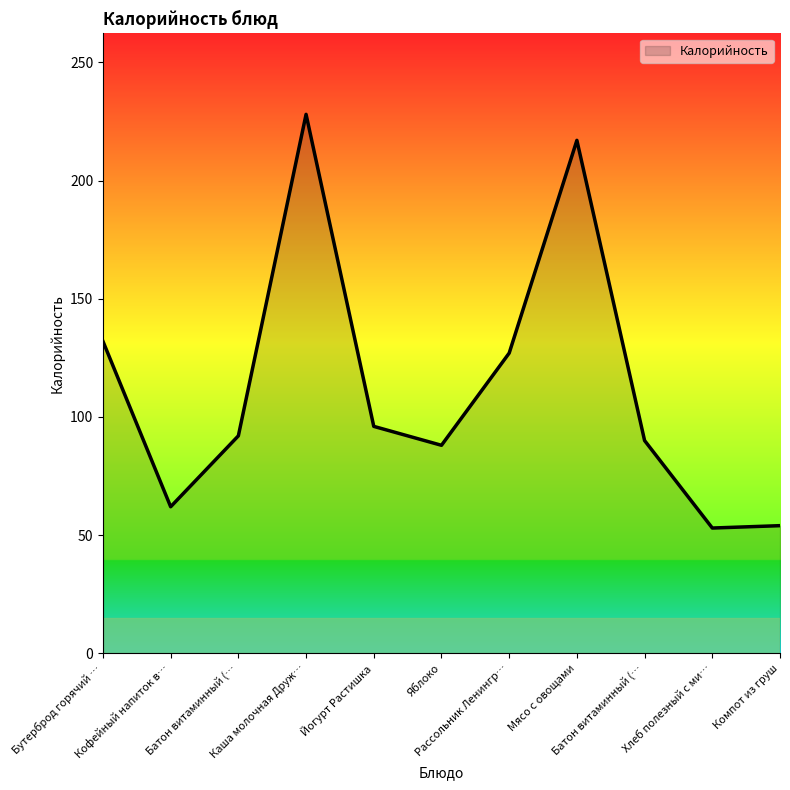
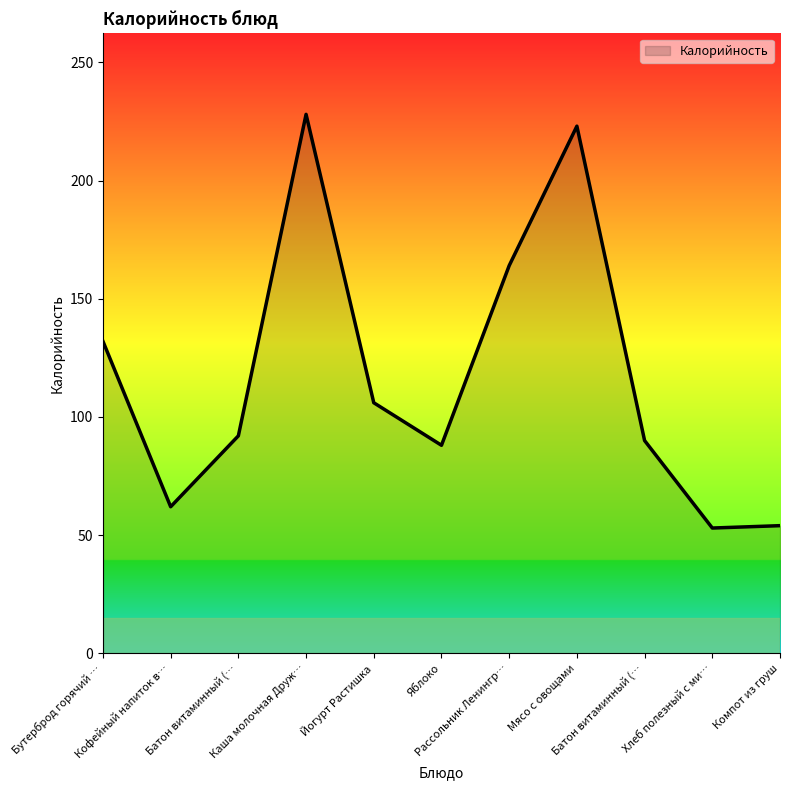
  {
    "Бутерброд горячий …": 132,
    "Кофейный напиток в…": 62,
    "Каша молочная Друж…": 228,
-   "Йогурт Растишка": 96,
+   "Йогурт Растишка": 106,
    "Яблоко": 88,
-   "Рассольник Ленингр…": 127,
-   "Мясо с овощами": 217,
+   "Рассольник Ленингр…": 164,
+   "Мясо с овощами": 223,
    "Хлеб полезный с ми…": 53,
    "Компот из груш": 54
  }
